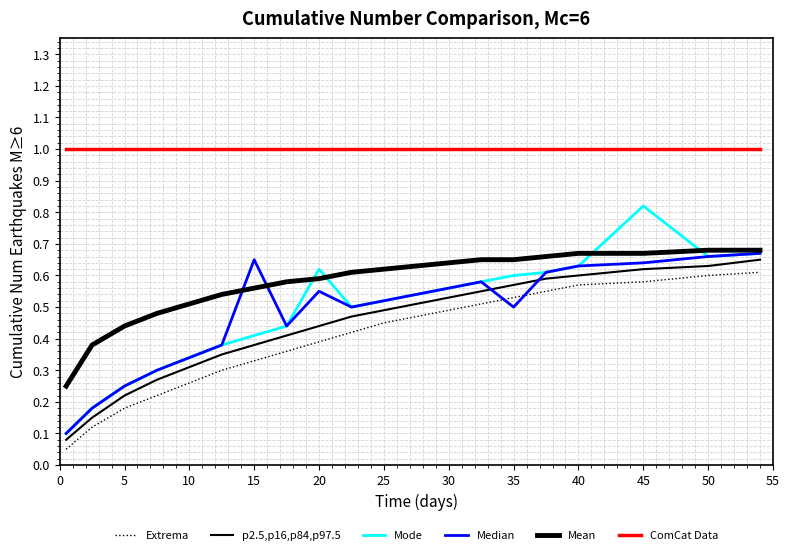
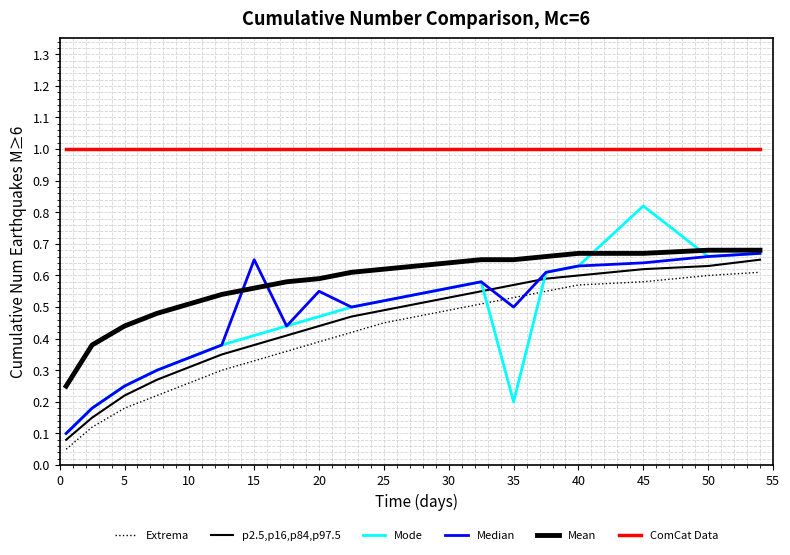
  {
    "Mode": {
      "15": 0.41,
-     "20": 0.62,
-     "35": 0.6,
+     "20": 0.47,
+     "35": 0.2,
      "45": 0.82
    },
    "Median": {
      "15": 0.65,
      "20": 0.55,
      "35": 0.50,
      "45": 0.64
    },
    "ComCat Data": {
      "5": 1.00,
      "10": 1.00,
      "15": 1.00,
      "20": 1.00,
      "25": 1.00,
      "30": 1.00,
      "35": 1.00,
      "40": 1.00,
      "45": 1.00,
      "50": 1.00
    }
  }
